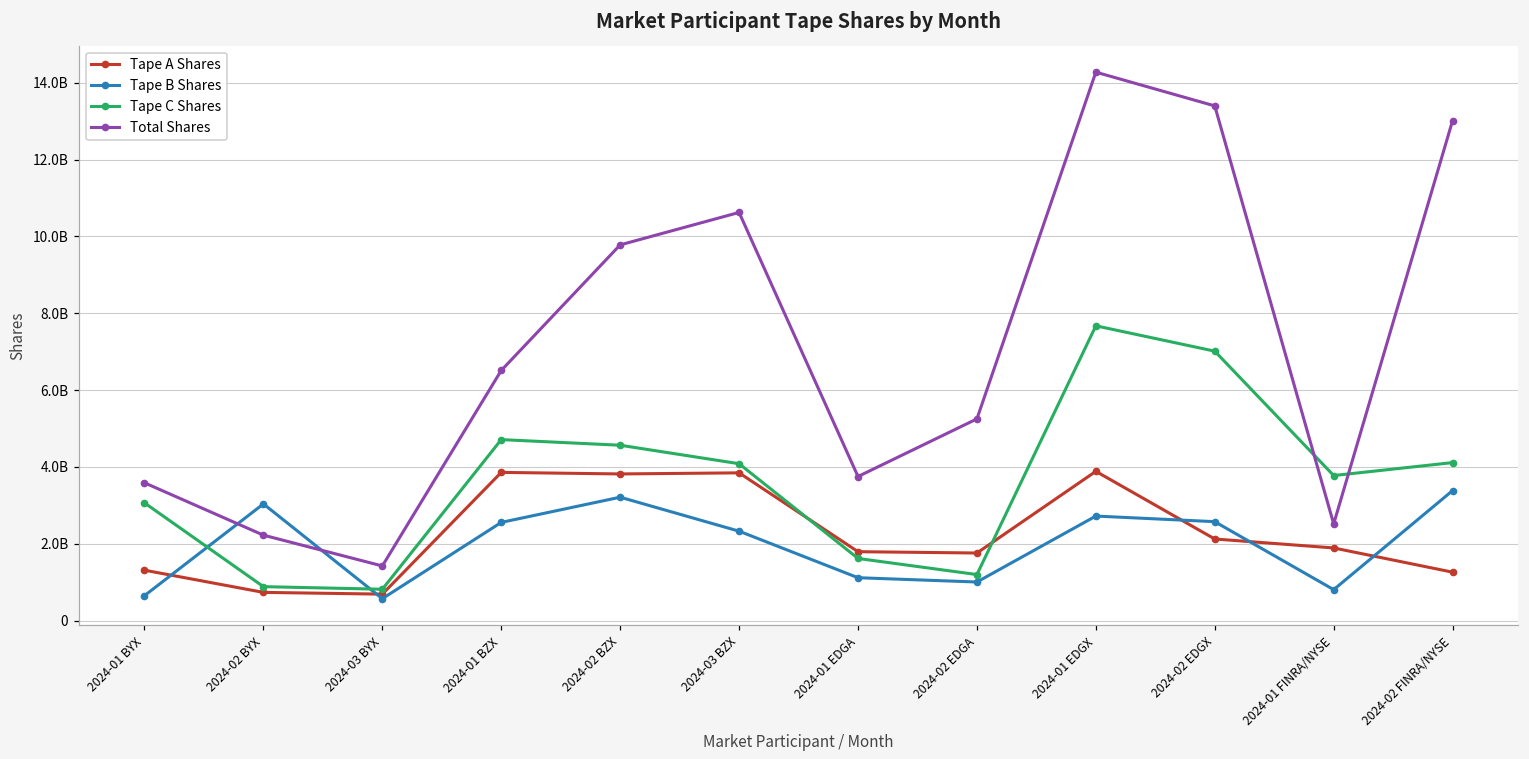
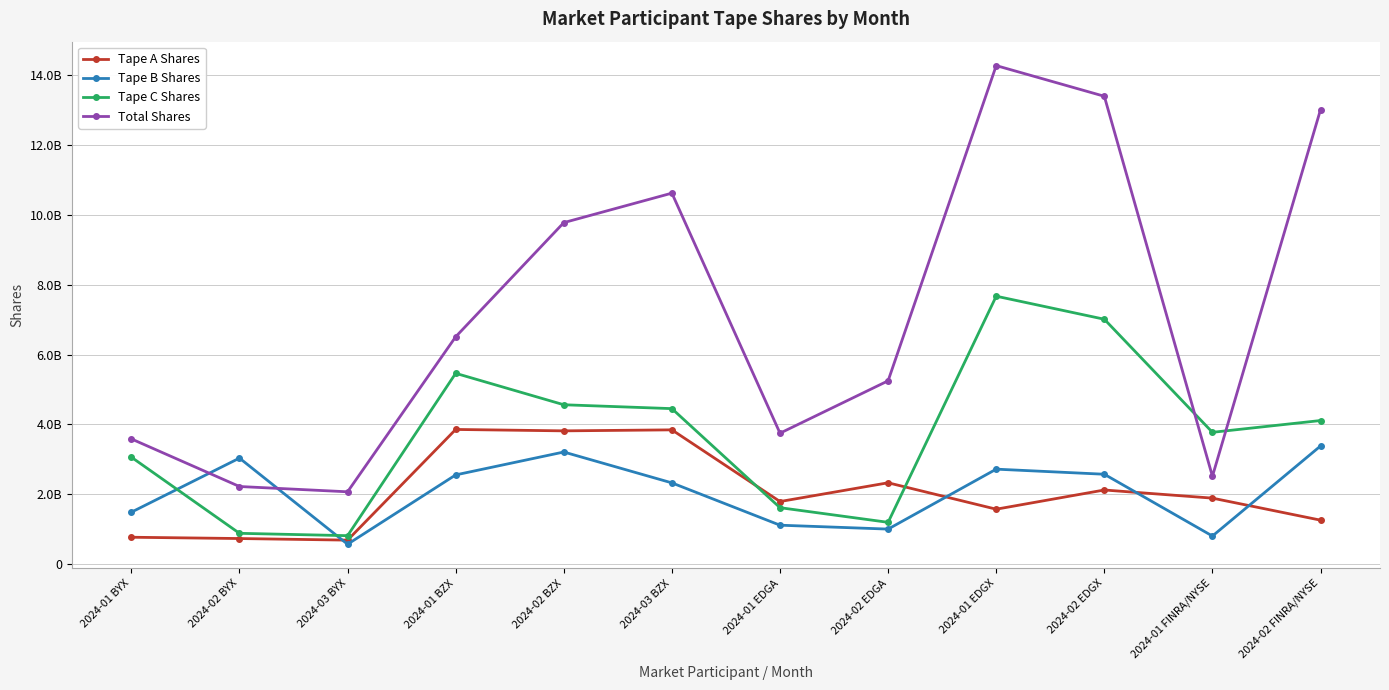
  {
    "Tape A Shares": {
-     "2024-01 BYX": 1300000000,
+     "2024-01 BYX": 800000000,
      "2024-02 BYX": 700000000,
      "2024-03 BYX": 700000000,
      "2024-01 BZX": 3900000000,
      "2024-02 BZX": 3800000000,
      "2024-03 BZX": 3800000000,
      "2024-01 EDGA": 1800000000,
-     "2024-02 EDGA": 1800000000,
-     "2024-01 EDGX": 3900000000,
+     "2024-02 EDGA": 2300000000,
+     "2024-01 EDGX": 1600000000,
      "2024-02 EDGX": 2100000000,
      "2024-01 FINRA/NYSE": 1900000000,
      "2024-02 FINRA/NYSE": 1300000000
    },
    "Tape B Shares": {
-     "2024-01 BYX": 600000000,
+     "2024-01 BYX": 1500000000,
      "2024-02 BYX": 3000000000,
      "2024-03 BYX": 600000000,
      "2024-01 BZX": 2600000000,
      "2024-02 BZX": 3200000000,
      "2024-03 BZX": 2300000000,
      "2024-01 EDGA": 1100000000,
      "2024-02 EDGA": 1000000000,
      "2024-01 EDGX": 2700000000,
      "2024-02 EDGX": 2600000000,
      "2024-01 FINRA/NYSE": 800000000,
      "2024-02 FINRA/NYSE": 3400000000
    },
    "Tape C Shares": {
      "2024-01 BYX": 3100000000,
      "2024-02 BYX": 900000000,
      "2024-03 BYX": 800000000,
-     "2024-01 BZX": 4700000000,
+     "2024-01 BZX": 5500000000,
      "2024-02 BZX": 4600000000,
-     "2024-03 BZX": 4100000000,
+     "2024-03 BZX": 4500000000,
      "2024-01 EDGA": 1600000000,
      "2024-02 EDGA": 1200000000,
      "2024-01 EDGX": 7700000000,
      "2024-02 EDGX": 7000000000,
      "2024-01 FINRA/NYSE": 3800000000,
      "2024-02 FINRA/NYSE": 4100000000
    },
    "Total Shares": {
      "2024-01 BYX": 3600000000,
      "2024-02 BYX": 2200000000,
-     "2024-03 BYX": 1400000000,
+     "2024-03 BYX": 2100000000,
      "2024-01 BZX": 6500000000,
      "2024-02 BZX": 9800000000,
      "2024-03 BZX": 10600000000,
      "2024-01 EDGA": 3800000000,
      "2024-02 EDGA": 5300000000,
      "2024-01 EDGX": 14300000000,
      "2024-02 EDGX": 13400000000,
      "2024-01 FINRA/NYSE": 2500000000,
      "2024-02 FINRA/NYSE": 13000000000
    }
  }
